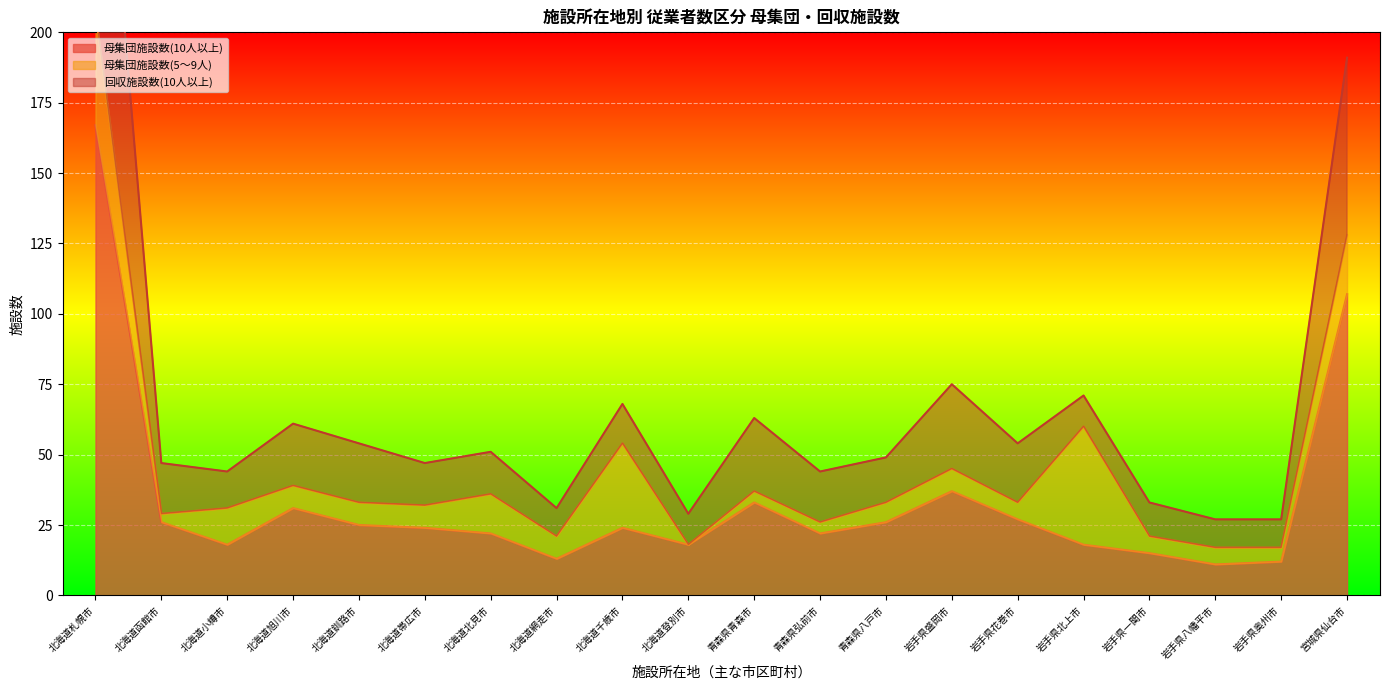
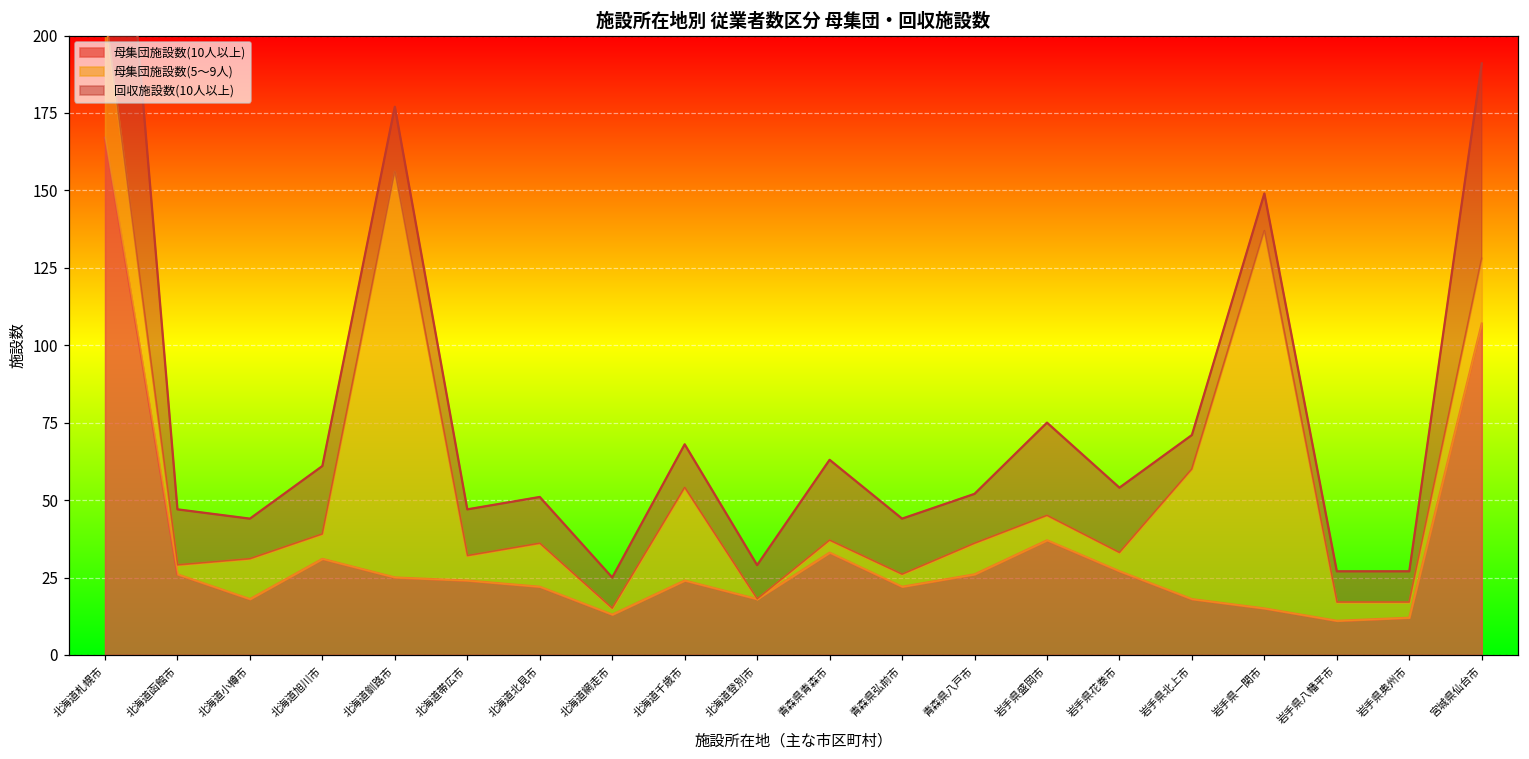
  {
    "母集団施設数(5～9人)": {
      "北海道函館市": 3,
      "北海道小樽市": 13,
      "北海道旭川市": 8,
-     "北海道釧路市": 8,
+     "北海道釧路市": 131,
      "北海道帯広市": 8,
      "北海道北見市": 14,
-     "北海道網走市": 8,
+     "北海道網走市": 2,
      "北海道千歳市": 30,
      "青森県青森市": 4,
      "青森県弘前市": 4,
-     "青森県八戸市": 7,
+     "青森県八戸市": 10,
      "岩手県盛岡市": 8,
      "岩手県花巻市": 6,
      "岩手県北上市": 42,
-     "岩手県一関市": 6,
+     "岩手県一関市": 122,
      "岩手県八幡平市": 6,
      "岩手県奥州市": 5,
      "宮城県仙台市": 21
    }
  }
